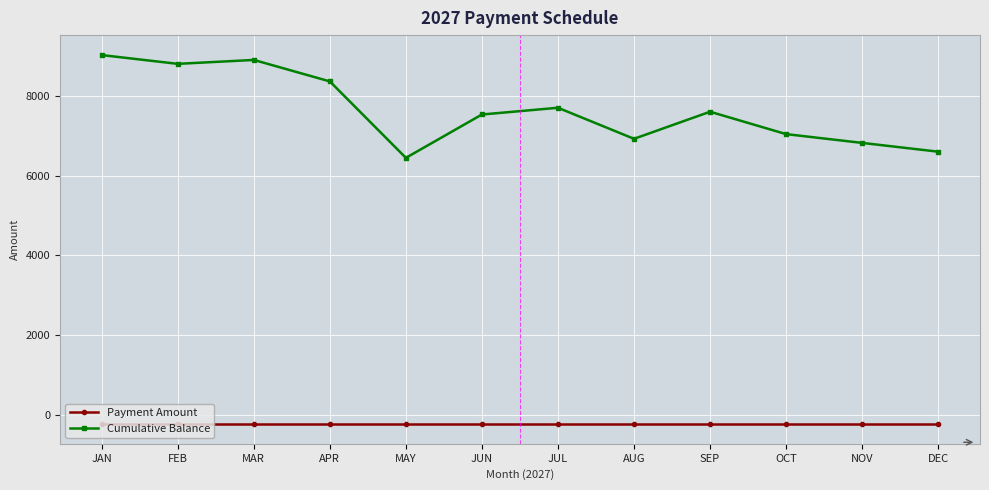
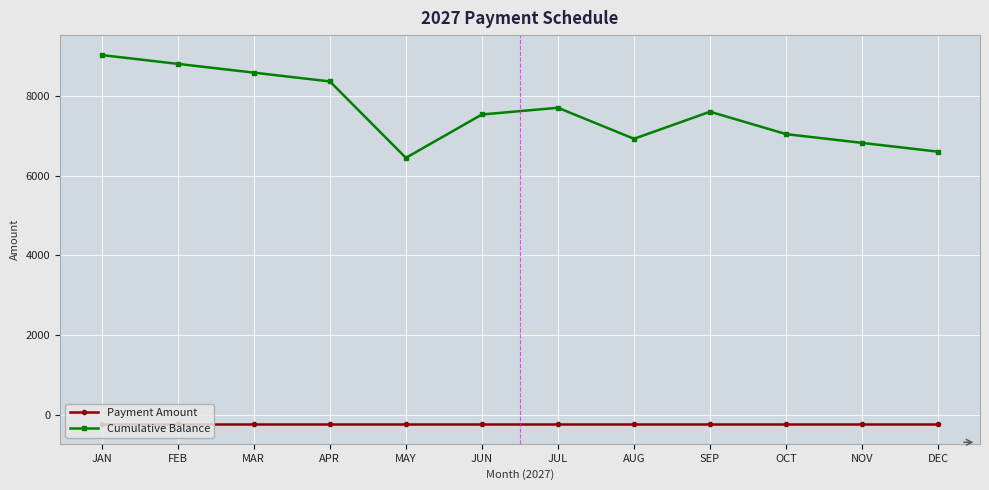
  {
    "Payment Amount": {
      "MAR": -200,
      "APR": -200,
      "MAY": -200,
      "JUN": -200,
      "JUL": -200,
      "AUG": -200,
      "SEP": -200,
      "OCT": -200,
      "NOV": -200,
      "DEC": -200
    },
    "Cumulative Balance": {
      "JAN": 9000,
      "FEB": 8800,
-     "MAR": 8900,
+     "MAR": 8600,
      "APR": 8400,
      "MAY": 6400,
      "JUN": 7500,
      "JUL": 7700,
      "AUG": 6900,
      "SEP": 7600,
      "OCT": 7000,
      "NOV": 6800,
      "DEC": 6600
    }
  }
